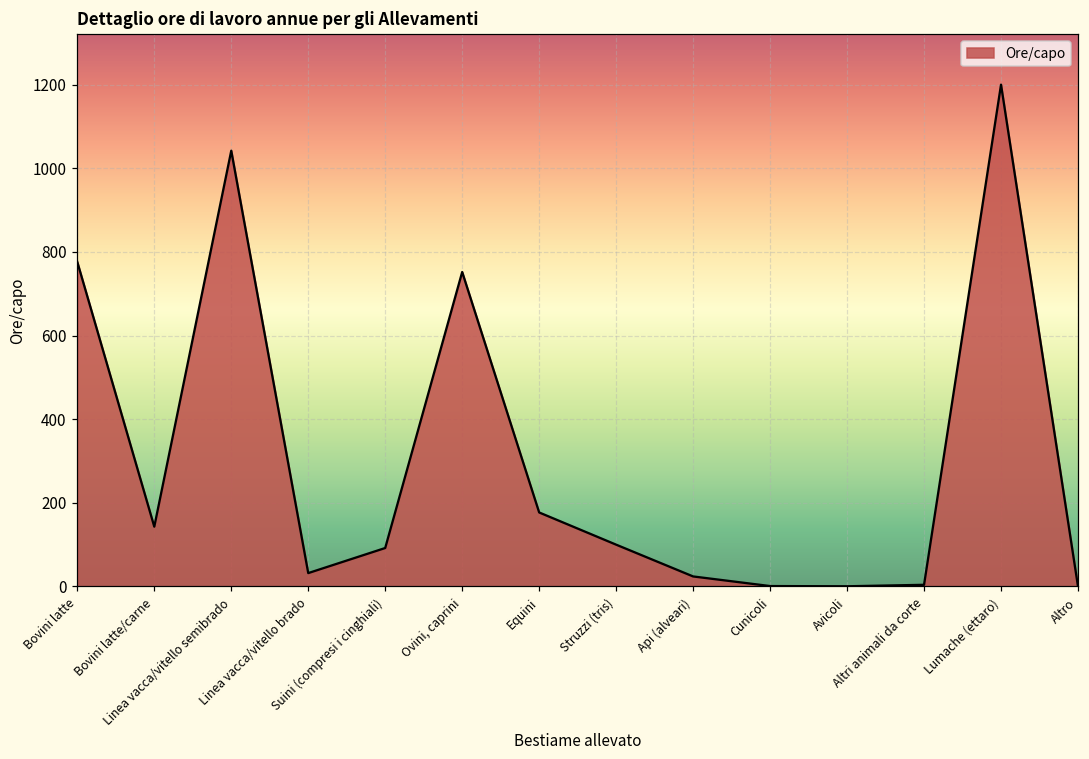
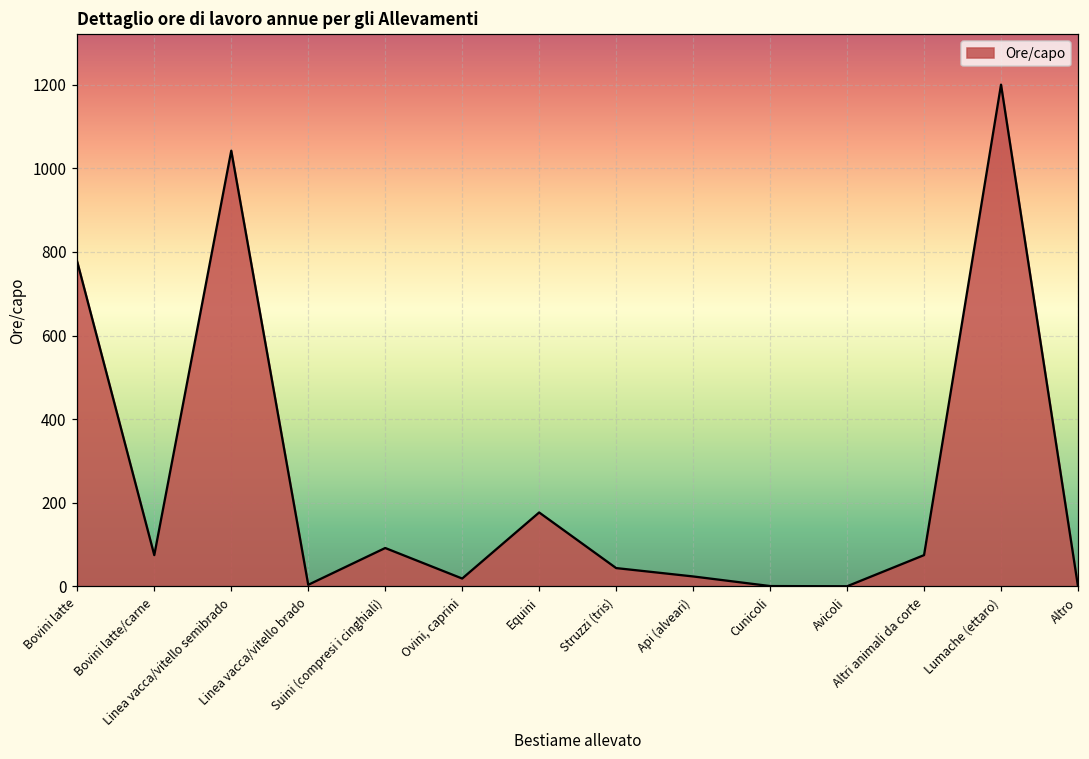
  {
    "Bovini latte": 780,
-   "Bovini latte/carne": 140,
+   "Bovini latte/carne": 80,
    "Linea vacca/vitello semibrado": 1040,
-   "Linea vacca/vitello brado": 30,
+   "Linea vacca/vitello brado": 0,
    "Suini (compresi i cinghiali)": 90,
-   "Ovini, caprini": 750,
+   "Ovini, caprini": 20,
    "Equini": 180,
-   "Struzzi (tris)": 100,
+   "Struzzi (tris)": 40,
    "Api (alveari)": 20,
    "Cunicoli": 0,
    "Avicoli": 0,
-   "Altri animali da corte": 0,
+   "Altri animali da corte": 80,
    "Lumache (ettaro)": 1200,
    "Altro": 0
  }
